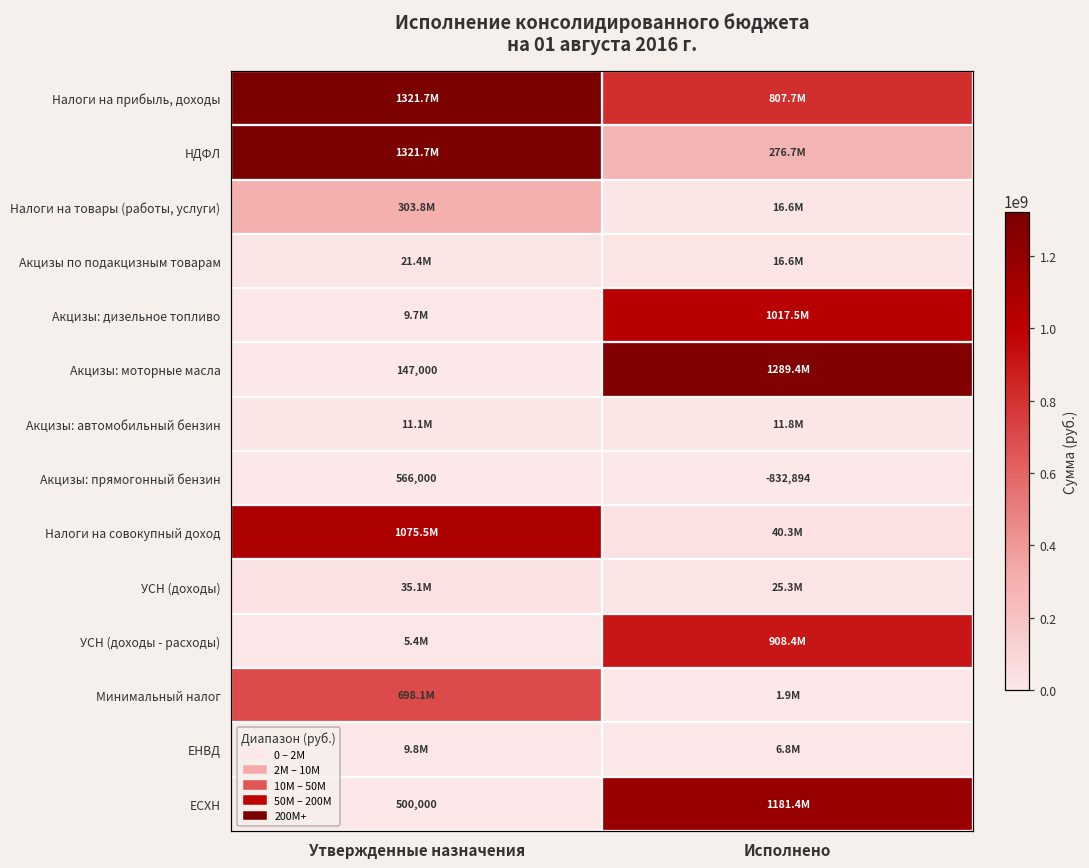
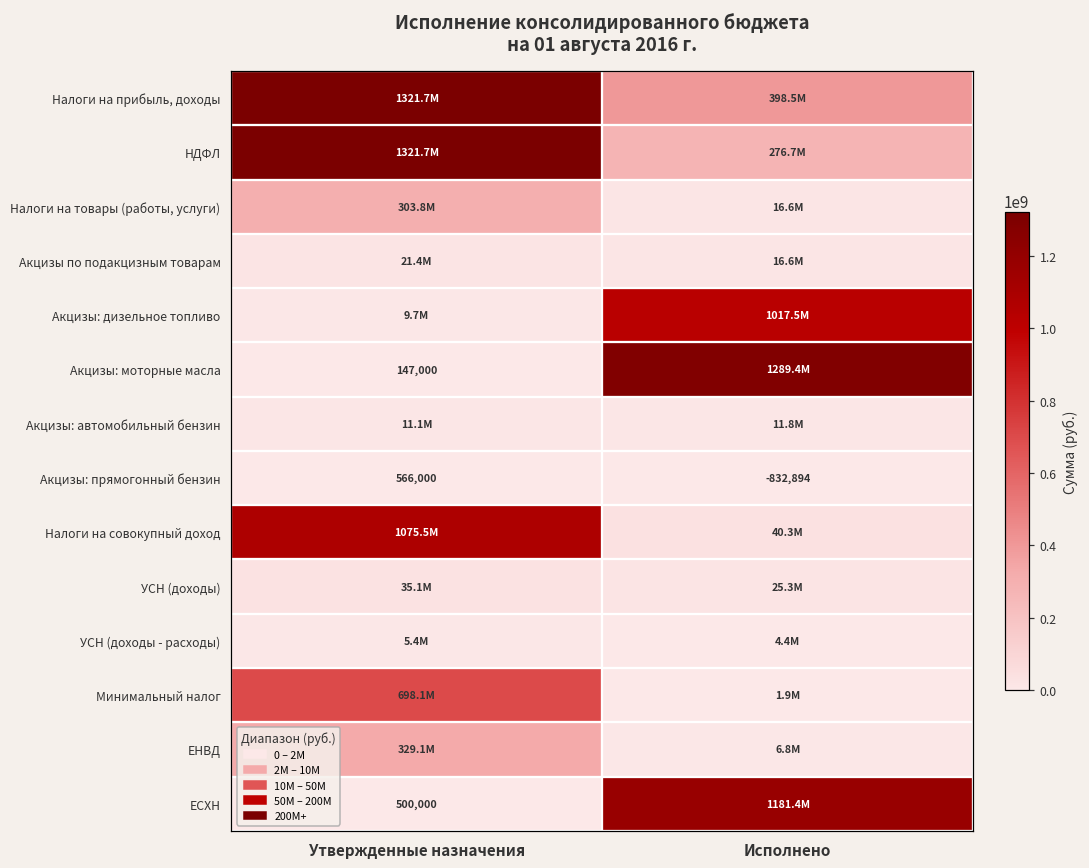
  {
    "Налоги на прибыль, доходы": {
      "Утвержденные назначения": "1321.7M",
-     "Исполнено": "807.7M"
+     "Исполнено": "398.5M"
    },
    "НДФЛ": {
      "Утвержденные назначения": "1321.7M",
      "Исполнено": "276.7M"
    },
    "Налоги на товары (работы, услуги)": {
      "Утвержденные назначения": "303.8M",
      "Исполнено": "16.6M"
    },
    "Акцизы по подакцизным товарам": {
      "Утвержденные назначения": "21.4M",
      "Исполнено": "16.6M"
    },
    "Акцизы: дизельное топливо": {
      "Утвержденные назначения": "9.7M",
      "Исполнено": "1017.5M"
    },
    "Акцизы: моторные масла": {
      "Утвержденные назначения": "147,000",
      "Исполнено": "1289.4M"
    },
    "Акцизы: автомобильный бензин": {
      "Утвержденные назначения": "11.1M",
      "Исполнено": "11.8M"
    },
    "Акцизы: прямогонный бензин": {
      "Утвержденные назначения": "566,000",
      "Исполнено": "-832,894"
    },
    "Налоги на совокупный доход": {
      "Утвержденные назначения": "1075.5M",
      "Исполнено": "40.3M"
    },
    "УСН (доходы)": {
      "Утвержденные назначения": "35.1M",
      "Исполнено": "25.3M"
    },
    "УСН (доходы - расходы)": {
      "Утвержденные назначения": "5.4M",
-     "Исполнено": "908.4M"
+     "Исполнено": "4.4M"
    },
    "Минимальный налог": {
      "Утвержденные назначения": "698.1M",
      "Исполнено": "1.9M"
    },
    "ЕНВД": {
-     "Утвержденные назначения": "9.8M",
+     "Утвержденные назначения": "329.1M",
      "Исполнено": "6.8M"
    },
    "ЕСХН": {
      "Утвержденные назначения": "500,000",
      "Исполнено": "1181.4M"
    }
  }
